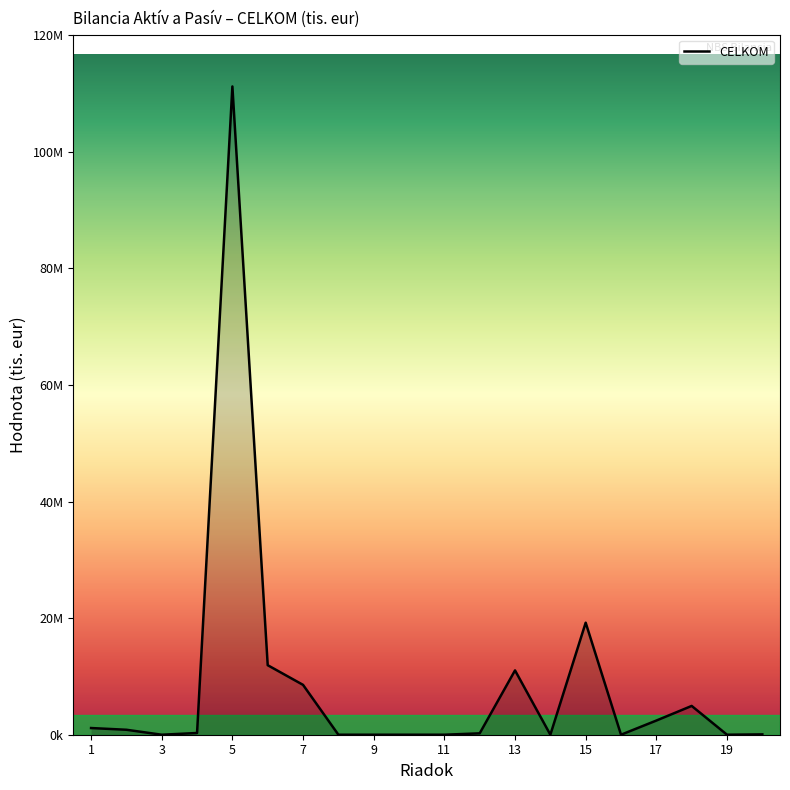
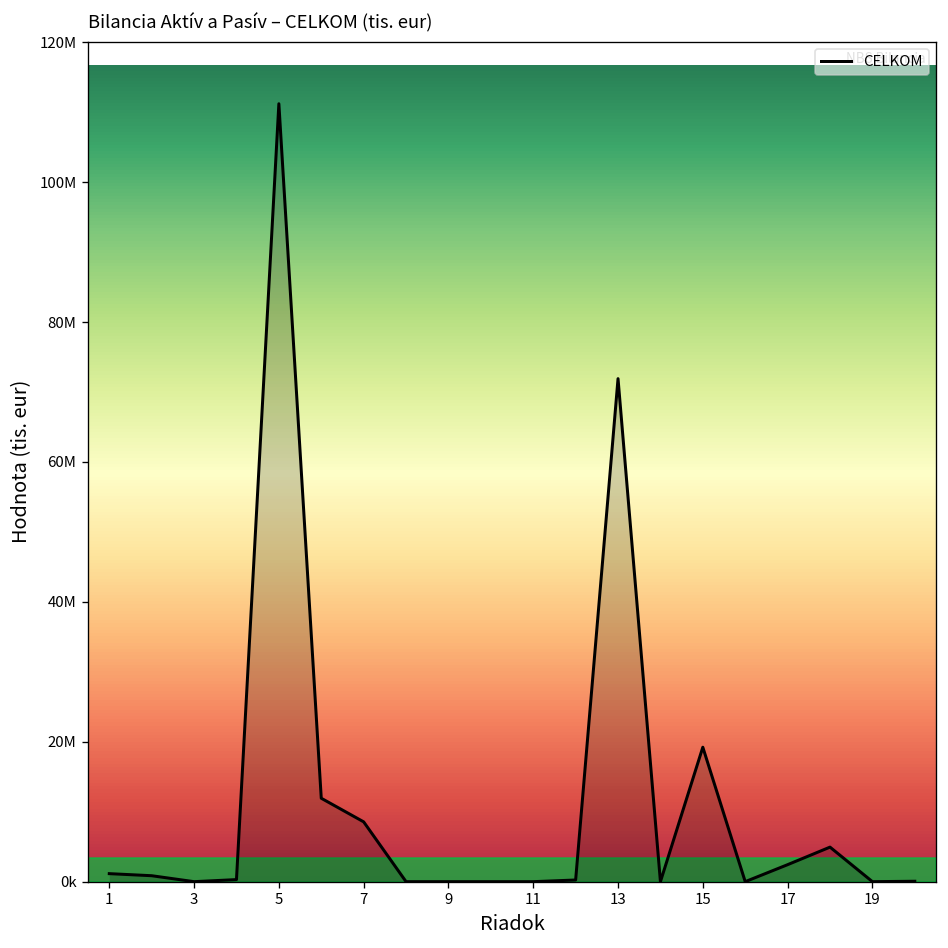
  {
    "5": 111000000,
    "7": 9000000,
-   "13": 11000000,
+   "13": 72000000,
    "15": 19000000
  }
